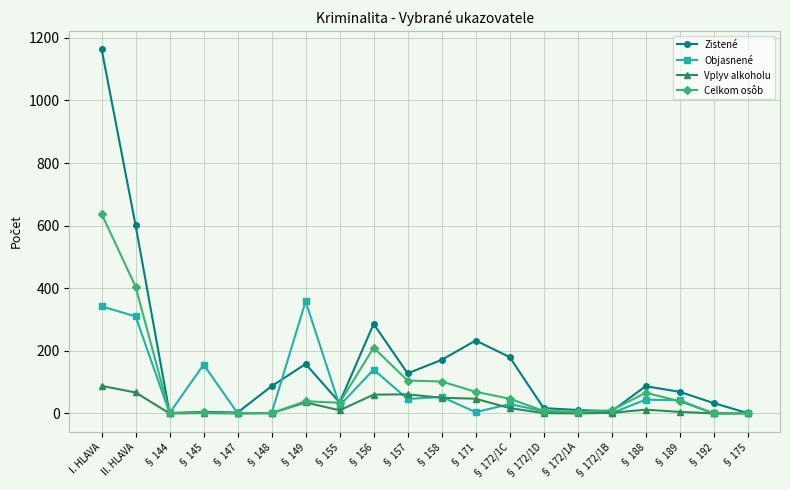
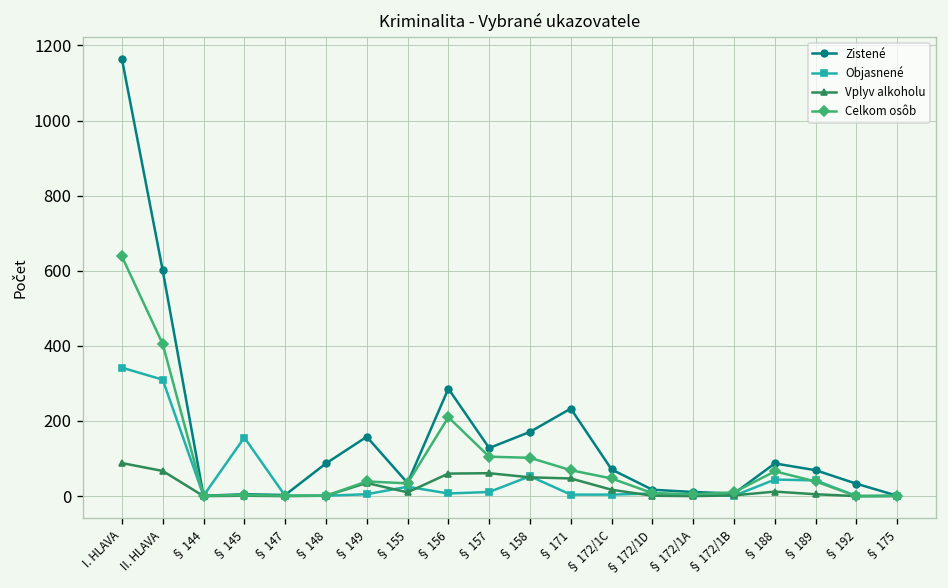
  {
    "Zistené": {
      "I. HLAVA": 1160,
      "II. HLAVA": 600,
      "§ 148": 90,
      "§ 149": 160,
      "§ 156": 290,
      "§ 157": 130,
      "§ 158": 170,
      "§ 171": 230,
-     "§ 172/1C": 180,
+     "§ 172/1C": 70,
      "§ 172/1D": 20,
      "§ 188": 90,
      "§ 189": 70,
      "§ 192": 30
    },
    "Objasnené": {
      "I. HLAVA": 340,
      "II. HLAVA": 310,
      "§ 145": 160,
-     "§ 149": 360,
+     "§ 149": 10,
      "§ 155": 30,
-     "§ 156": 140,
-     "§ 157": 50,
+     "§ 156": 10,
+     "§ 157": 10,
      "§ 171": 0,
-     "§ 172/1C": 30,
+     "§ 172/1C": 0,
      "§ 188": 40
    }
  }
